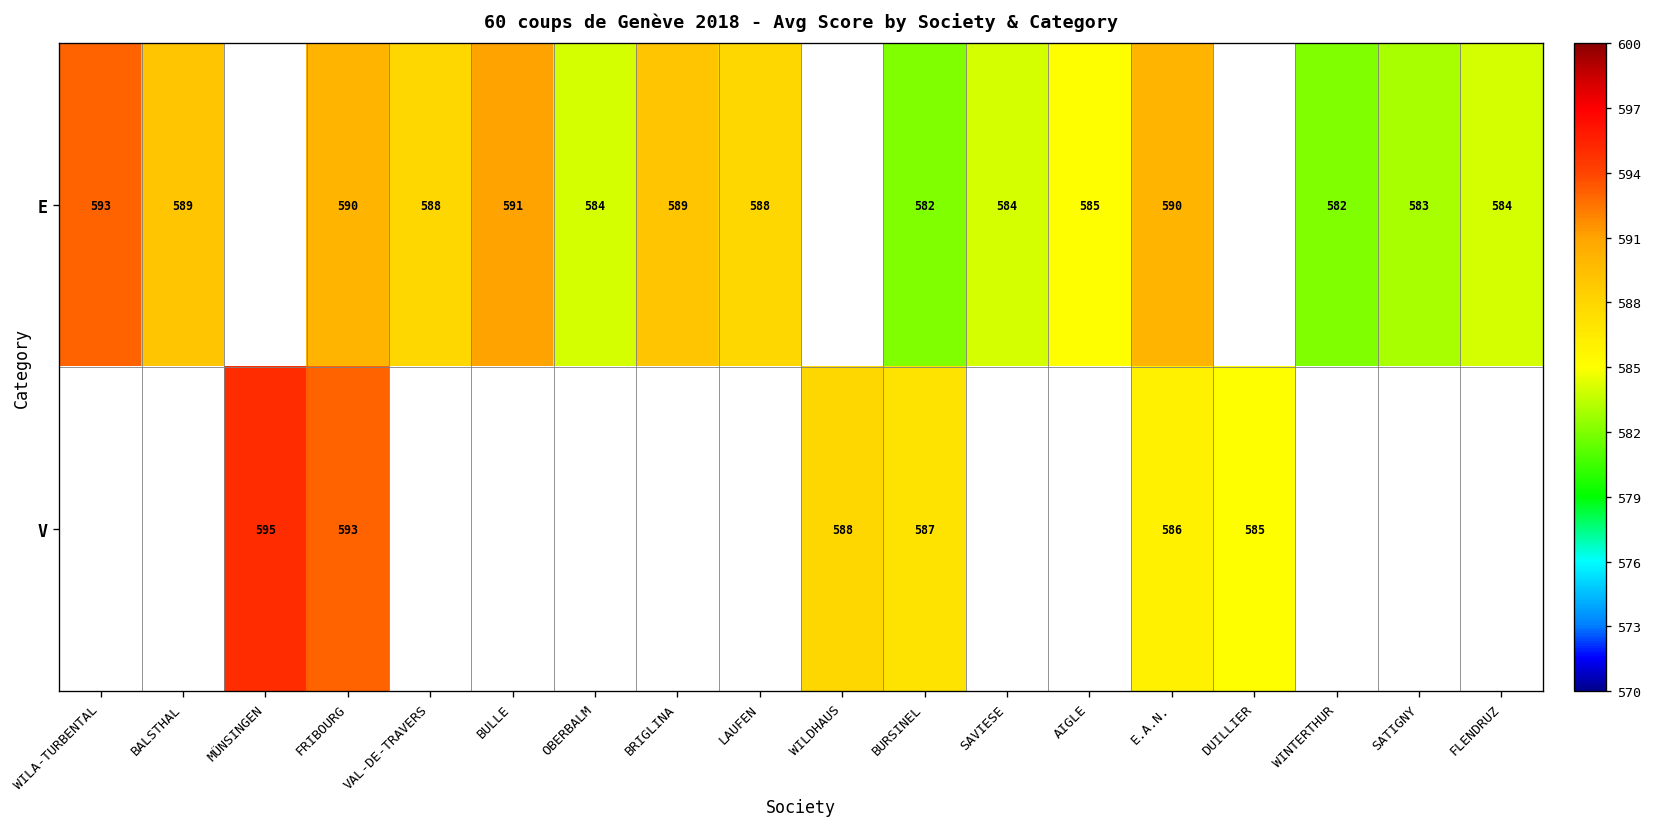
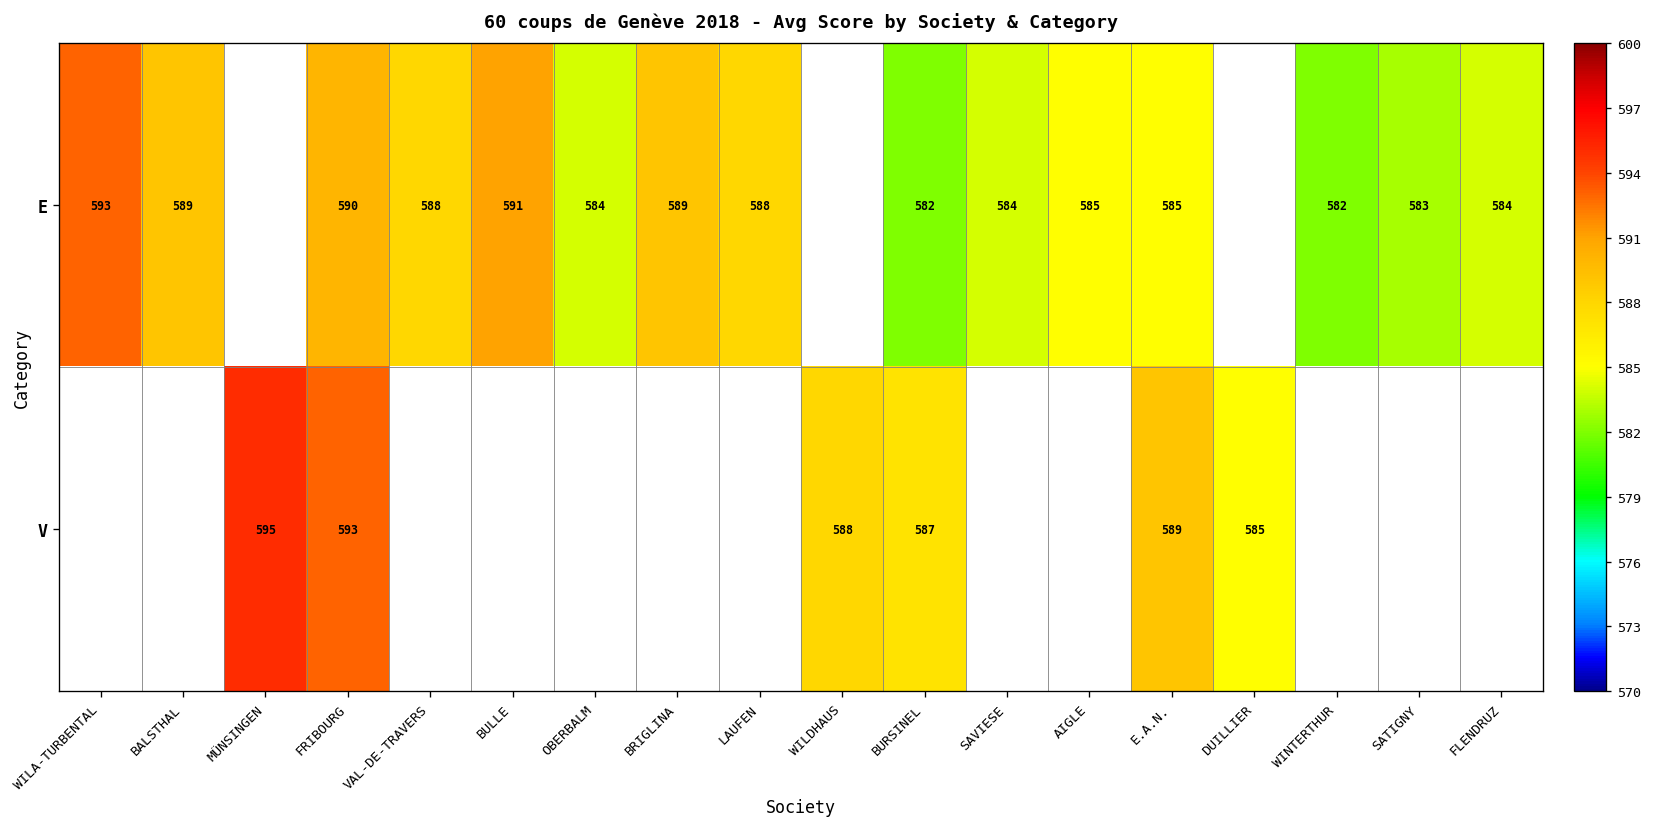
  {
    "E": {
      "WILA-TURBENTAL": 593,
      "BALSTHAL": 589,
      "FRIBOURG": 590,
      "VAL-DE-TRAVERS": 588,
      "BULLE": 591,
      "OBERBALM": 584,
      "BRIGLINA": 589,
      "LAUFEN": 588,
      "BURSINEL": 582,
      "SAVIESE": 584,
      "AIGLE": 585,
-     "E.A.N.": 590,
+     "E.A.N.": 585,
      "WINTERTHUR": 582,
      "SATIGNY": 583,
      "FLENDRUZ": 584
    },
    "V": {
      "MÜNSINGEN": 595,
      "FRIBOURG": 593,
      "WILDHAUS": 588,
      "BURSINEL": 587,
-     "E.A.N.": 586,
+     "E.A.N.": 589,
      "DUILLIER": 585
    }
  }
